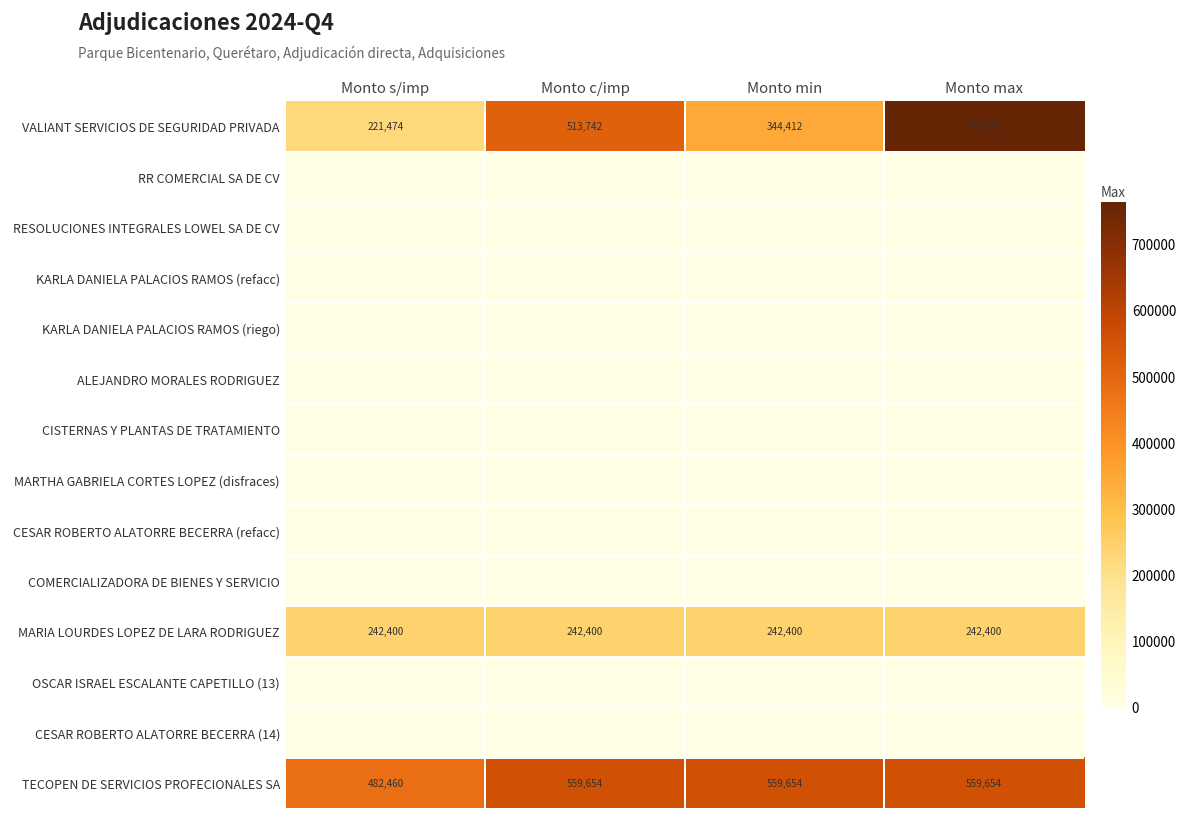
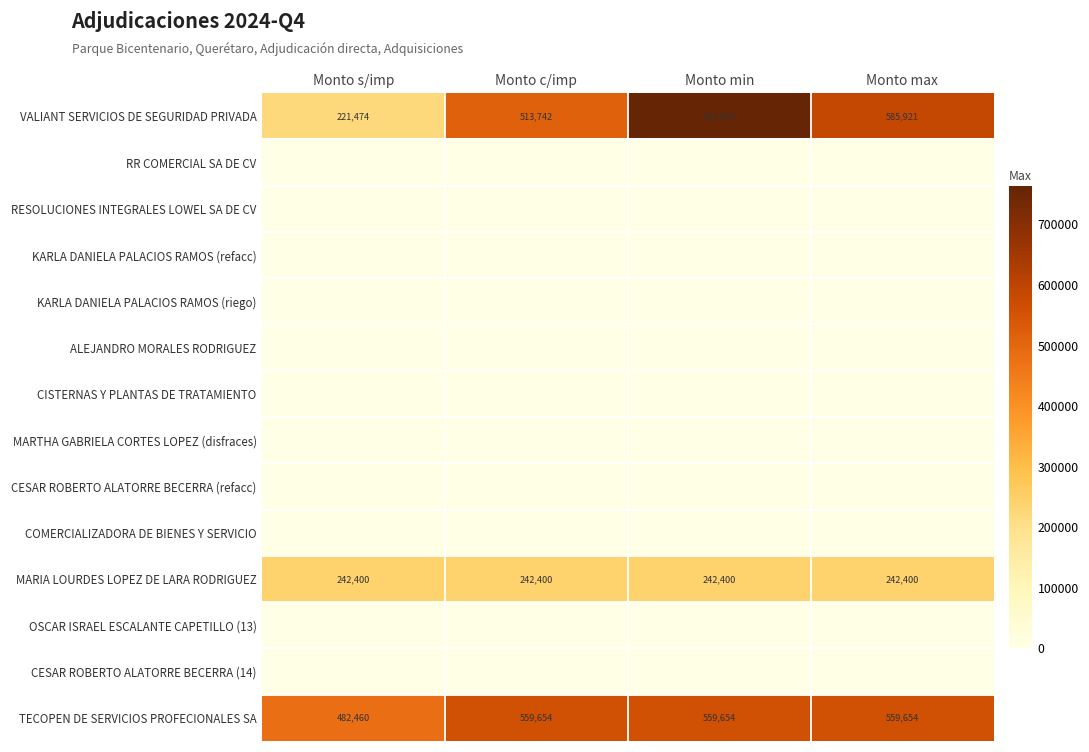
  {
    "VALIANT SERVICIOS DE SEGURIDAD PRIVADA": {
      "Monto s/imp": "221,474",
      "Monto c/imp": "513,742",
-     "Monto min": "344,412",
-     "Monto max": "762,955"
+     "Monto min": "762,955",
+     "Monto max": "585,921"
    },
    "MARIA LOURDES LOPEZ DE LARA RODRIGUEZ": {
      "Monto s/imp": "242,400",
      "Monto c/imp": "242,400",
      "Monto min": "242,400",
      "Monto max": "242,400"
    },
    "TECOPEN DE SERVICIOS PROFECIONALES SA": {
      "Monto s/imp": "482,460",
      "Monto c/imp": "559,654",
      "Monto min": "559,654",
      "Monto max": "559,654"
    }
  }
